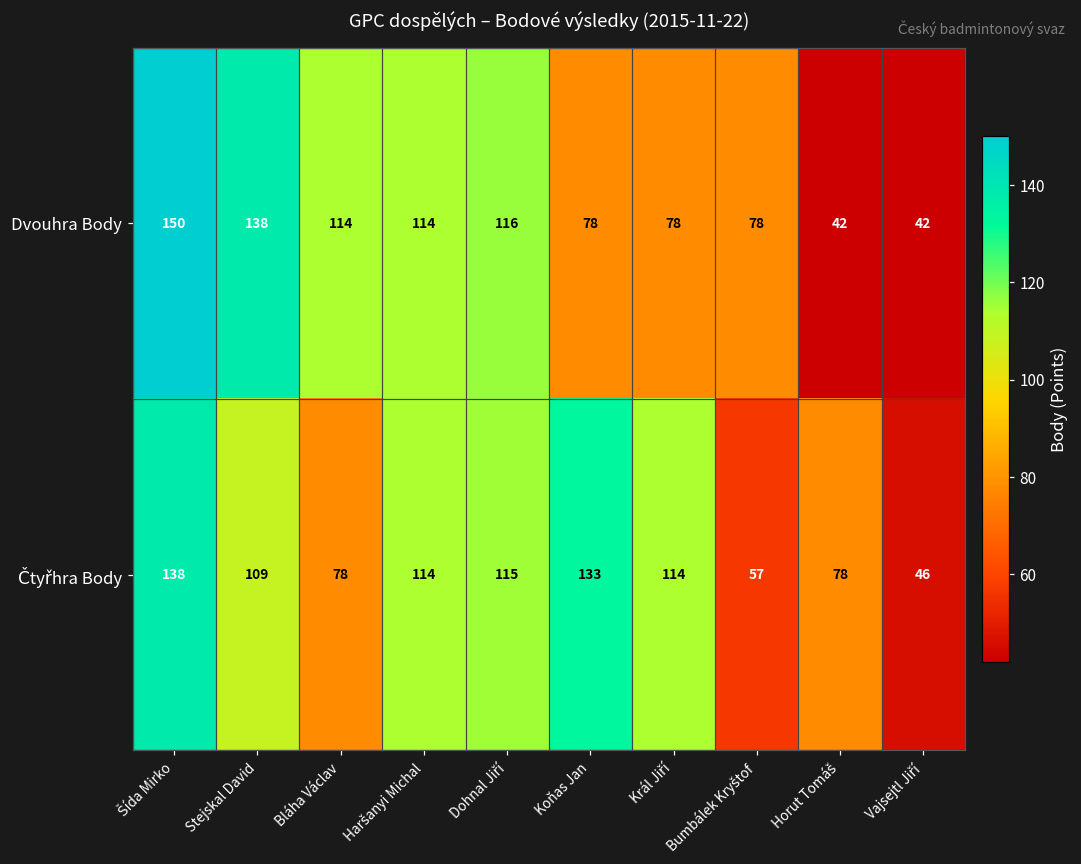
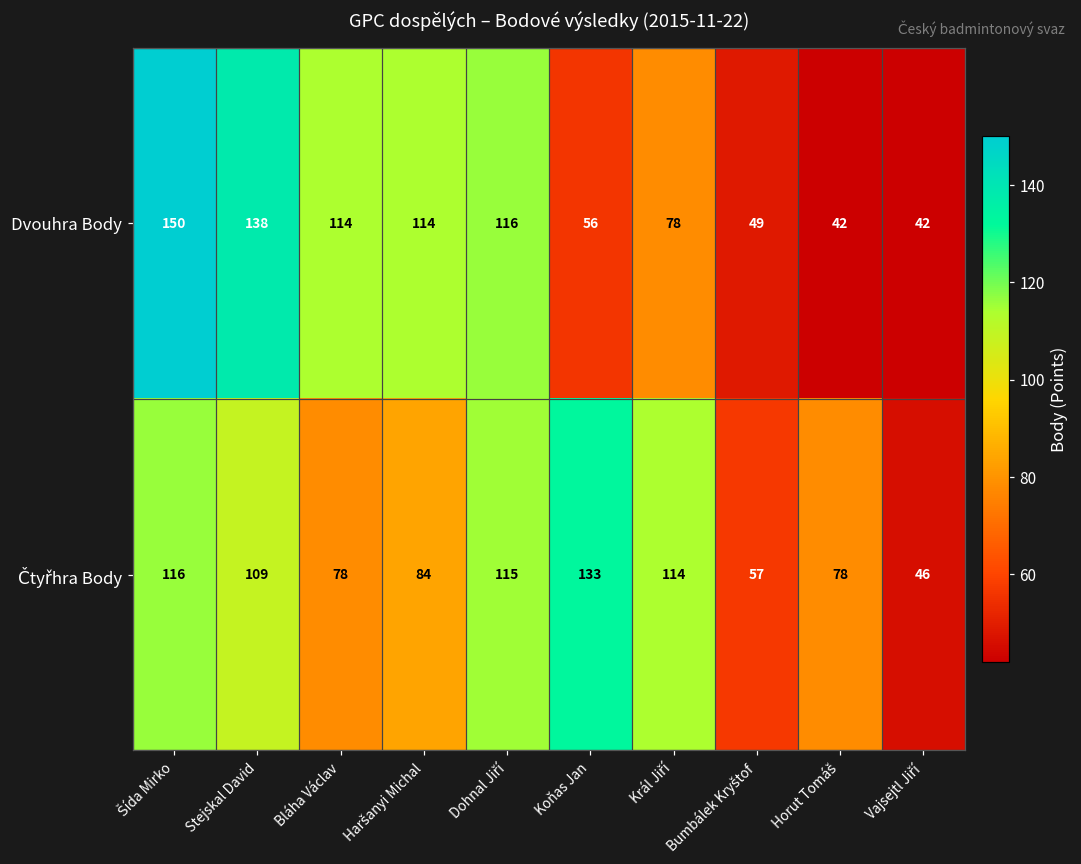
  {
    "Dvouhra Body": {
      "Šída Mirko": 150,
      "Stejskal David": 138,
      "Bláha Václav": 114,
      "Haršanyi Michal": 114,
      "Dohnal Jiří": 116,
-     "Koňas Jan": 78,
+     "Koňas Jan": 56,
      "Král Jiří": 78,
-     "Bumbálek Kryštof": 78,
+     "Bumbálek Kryštof": 49,
      "Horut Tomáš": 42,
      "Vajsejtl Jiří": 42
    },
    "Čtyřhra Body": {
-     "Šída Mirko": 138,
+     "Šída Mirko": 116,
      "Stejskal David": 109,
      "Bláha Václav": 78,
-     "Haršanyi Michal": 114,
+     "Haršanyi Michal": 84,
      "Dohnal Jiří": 115,
      "Koňas Jan": 133,
      "Král Jiří": 114,
      "Bumbálek Kryštof": 57,
      "Horut Tomáš": 78,
      "Vajsejtl Jiří": 46
    }
  }
